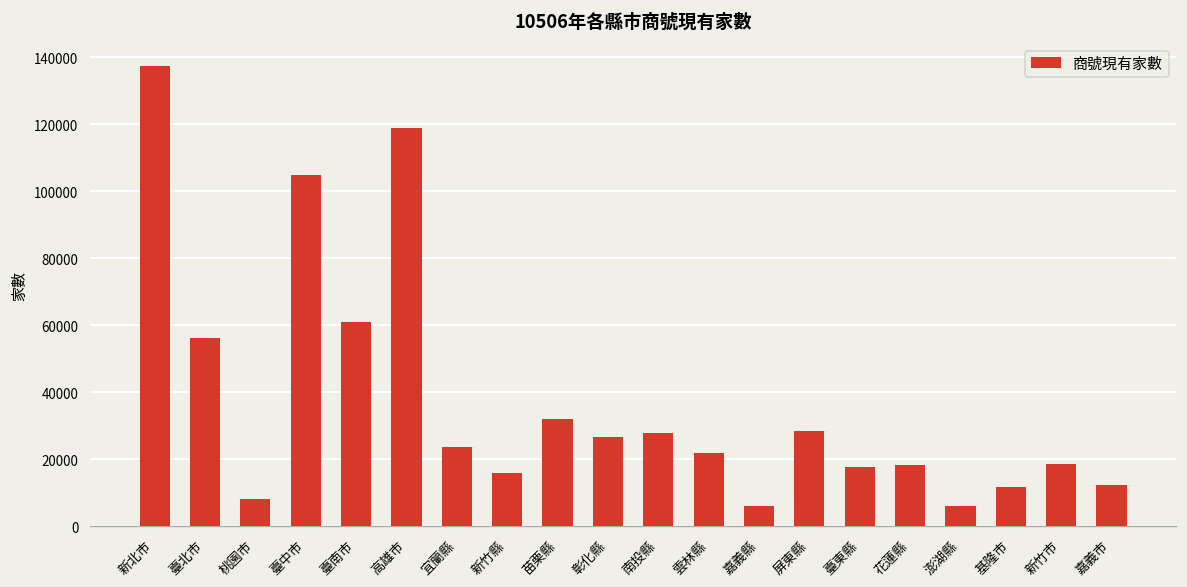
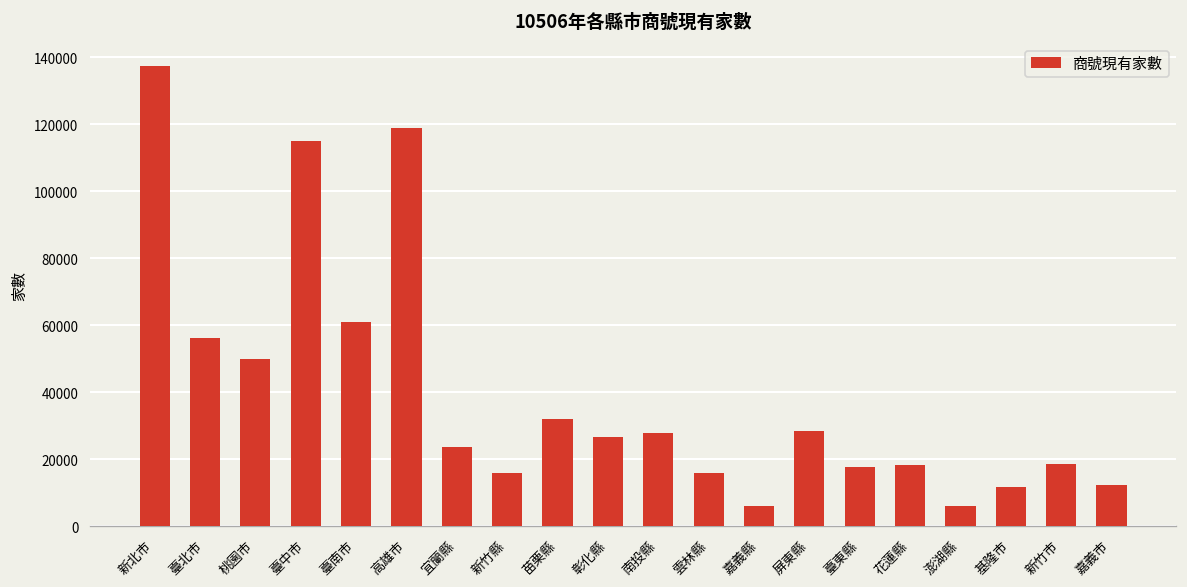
  {
    "新北市": 137000,
    "臺北市": 56000,
-   "桃園市": 8000,
-   "臺中市": 105000,
+   "桃園市": 50000,
+   "臺中市": 115000,
    "臺南市": 61000,
    "高雄市": 119000,
    "宜蘭縣": 24000,
    "新竹縣": 16000,
    "苗栗縣": 32000,
    "彰化縣": 27000,
    "南投縣": 28000,
-   "雲林縣": 22000,
+   "雲林縣": 16000,
    "嘉義縣": 6000,
    "屏東縣": 29000,
    "臺東縣": 18000,
    "花蓮縣": 18000,
    "澎湖縣": 6000,
    "基隆市": 12000,
    "新竹市": 19000,
    "嘉義市": 12000
  }
